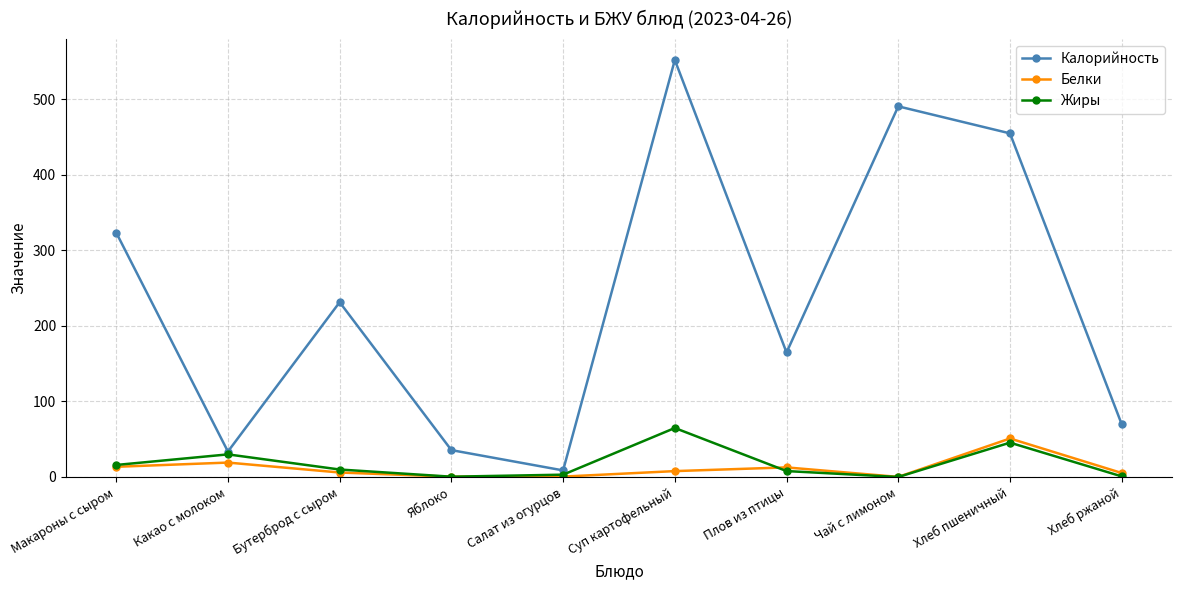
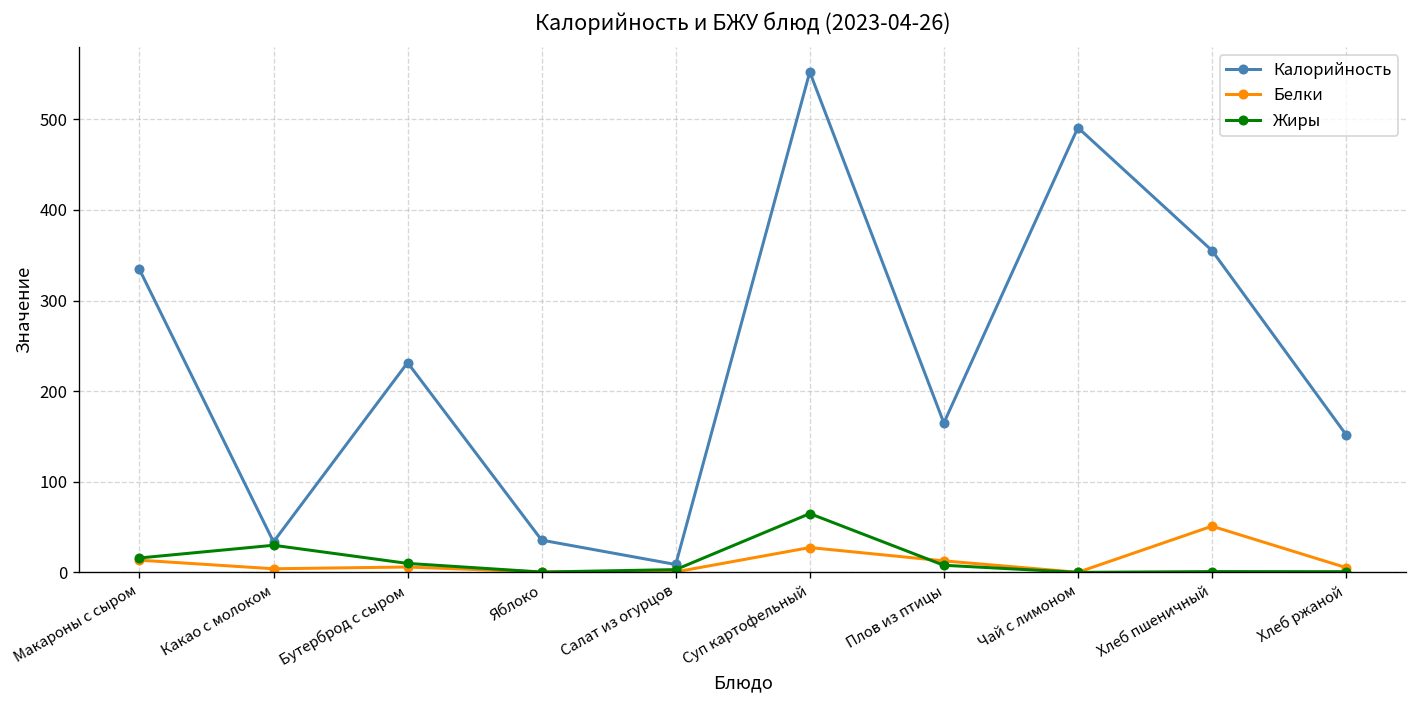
  {
    "Калорийность": {
-     "Макароны с сыром": 320,
+     "Макароны с сыром": 330,
      "Какао с молоком": 30,
      "Бутерброд с сыром": 230,
      "Яблоко": 40,
      "Салат из огурцов": 10,
      "Суп картофельный": 550,
      "Плов из птицы": 160,
      "Чай с лимоном": 490,
-     "Хлеб пшеничный": 460,
-     "Хлеб ржаной": 70
+     "Хлеб пшеничный": 360,
+     "Хлеб ржаной": 150
    },
    "Белки": {
-     "Какао с молоком": 20,
+     "Какао с молоком": 0,
      "Бутерброд с сыром": 10,
-     "Суп картофельный": 10,
+     "Суп картофельный": 30,
      "Плов из птицы": 10,
      "Хлеб пшеничный": 50,
      "Хлеб ржаной": 10
    },
    "Жиры": {
      "Какао с молоком": 30,
      "Бутерброд с сыром": 10,
      "Суп картофельный": 60,
      "Плов из птицы": 10,
-     "Хлеб пшеничный": 50,
+     "Хлеб пшеничный": 0,
      "Хлеб ржаной": 0
    }
  }
